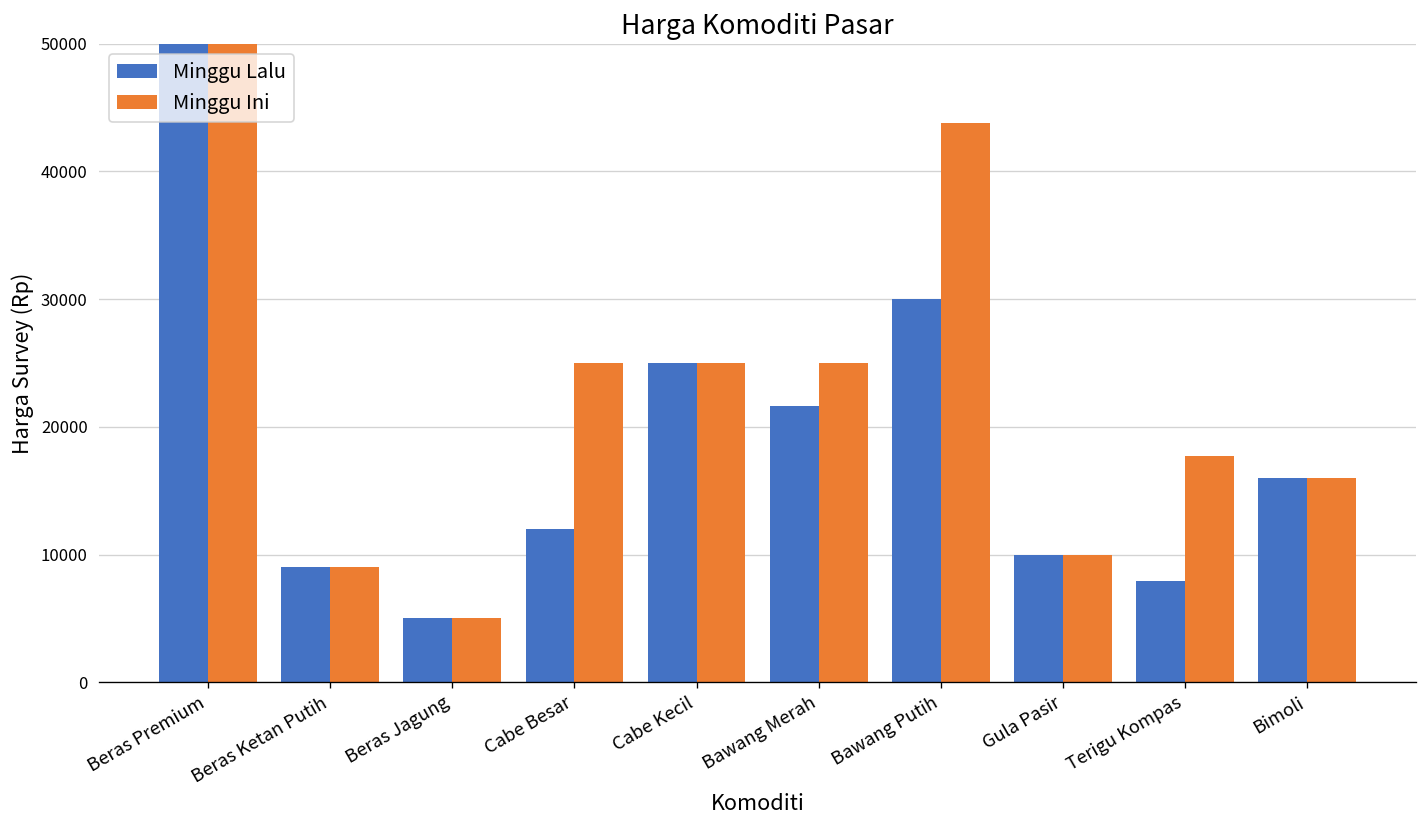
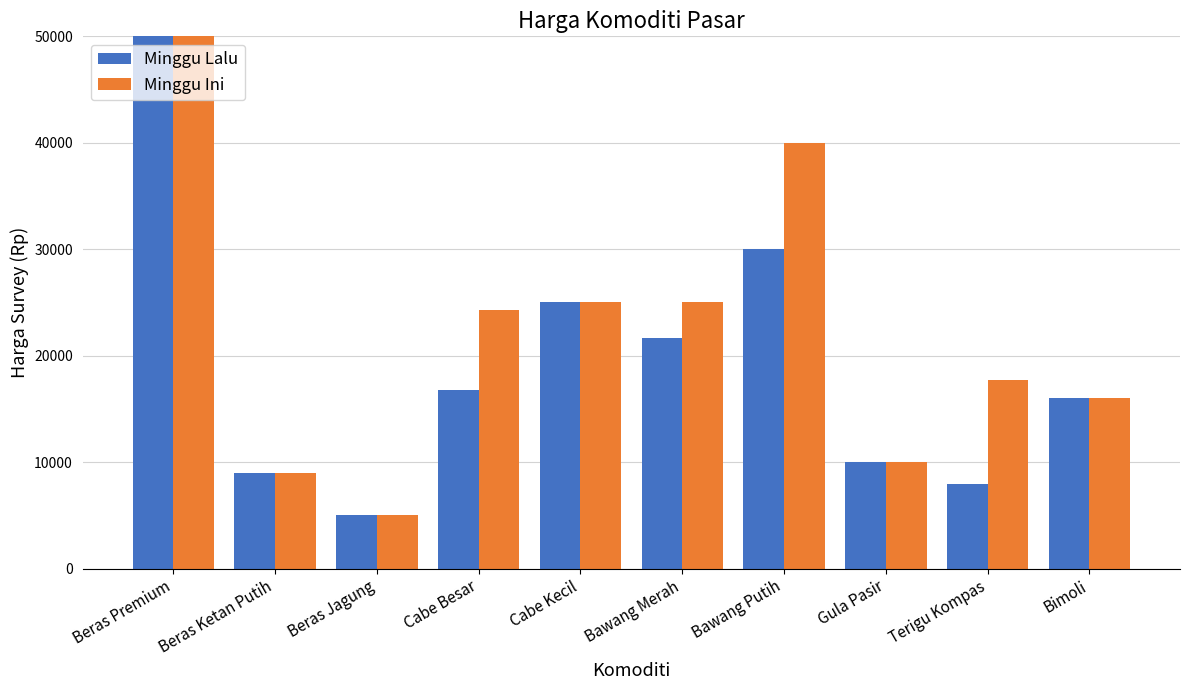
  {
    "Minggu Lalu": {
      "Beras Ketan Putih": 9000,
      "Beras Jagung": 5000,
-     "Cabe Besar": 12000,
+     "Cabe Besar": 16800,
      "Cabe Kecil": 25000,
      "Bawang Merah": 21600,
      "Bawang Putih": 30000,
      "Gula Pasir": 10000,
      "Terigu Kompas": 8000,
      "Bimoli": 16000
    },
    "Minggu Ini": {
      "Beras Ketan Putih": 9000,
      "Beras Jagung": 5000,
-     "Cabe Besar": 25000,
+     "Cabe Besar": 24200,
      "Cabe Kecil": 25000,
      "Bawang Merah": 25000,
-     "Bawang Putih": 43800,
+     "Bawang Putih": 40000,
      "Gula Pasir": 10000,
      "Terigu Kompas": 17700,
      "Bimoli": 16000
    }
  }
